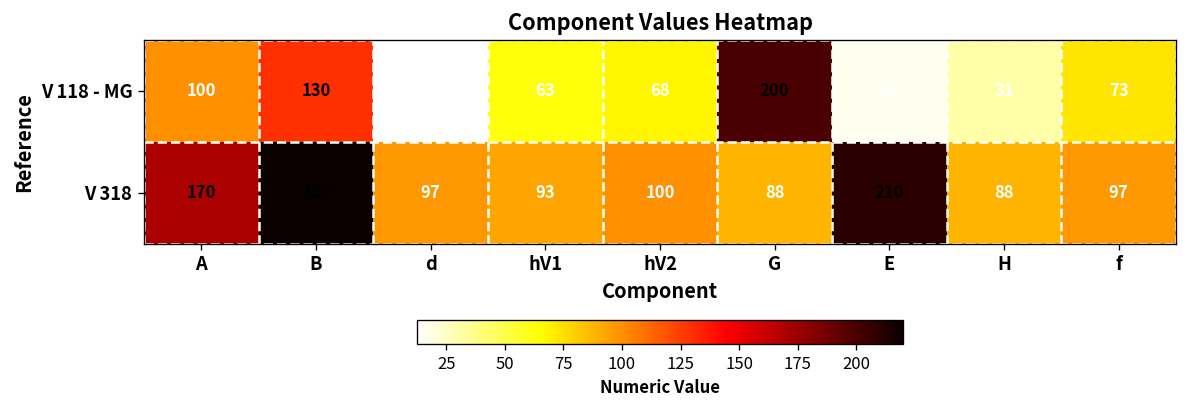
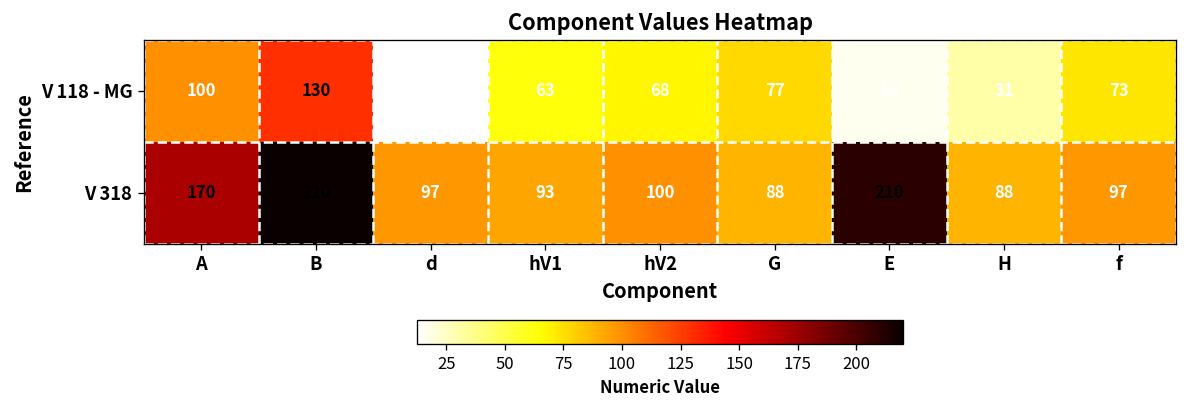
  {
    "V 118 - MG": {
      "A": 100,
      "B": 130,
      "hV1": 63,
      "hV2": 68,
-     "G": 200,
+     "G": 77,
      "H": 31,
      "f": 73
    },
    "V 318": {
      "A": 170,
      "d": 97,
      "hV1": 93,
      "hV2": 100,
      "G": 88,
      "H": 88,
      "f": 97
    }
  }
